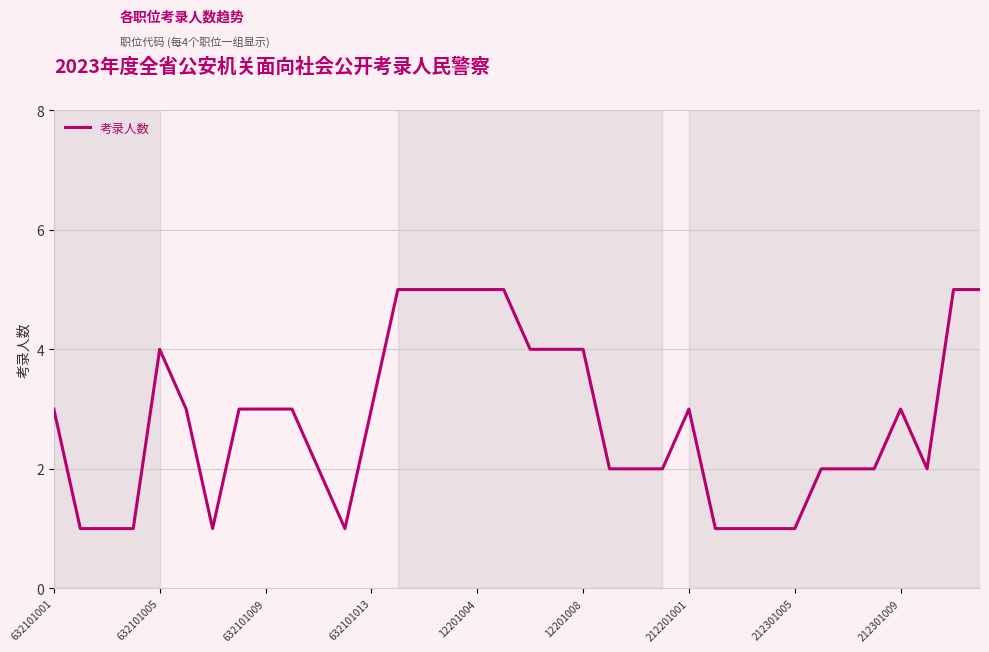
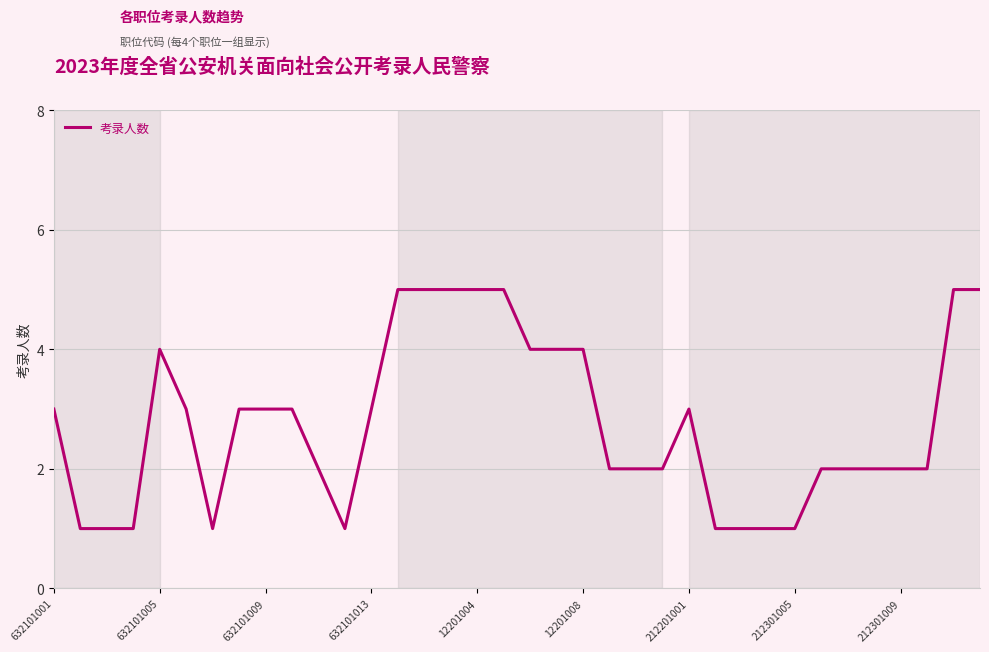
  {
    "632101001": 3,
    "632101005": 4,
    "632101009": 3,
    "632101013": 3,
    "12201004": 5,
    "12201008": 4,
    "212201001": 3,
    "212301005": 1,
-   "212301009": 3
+   "212301009": 2
  }
